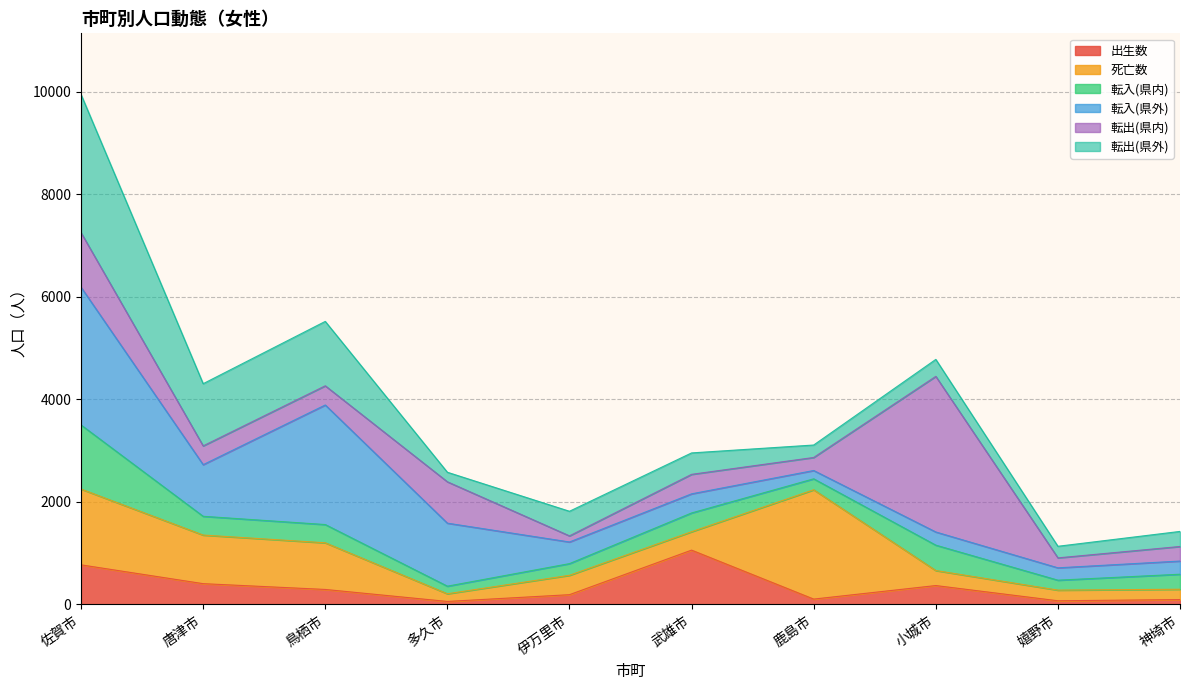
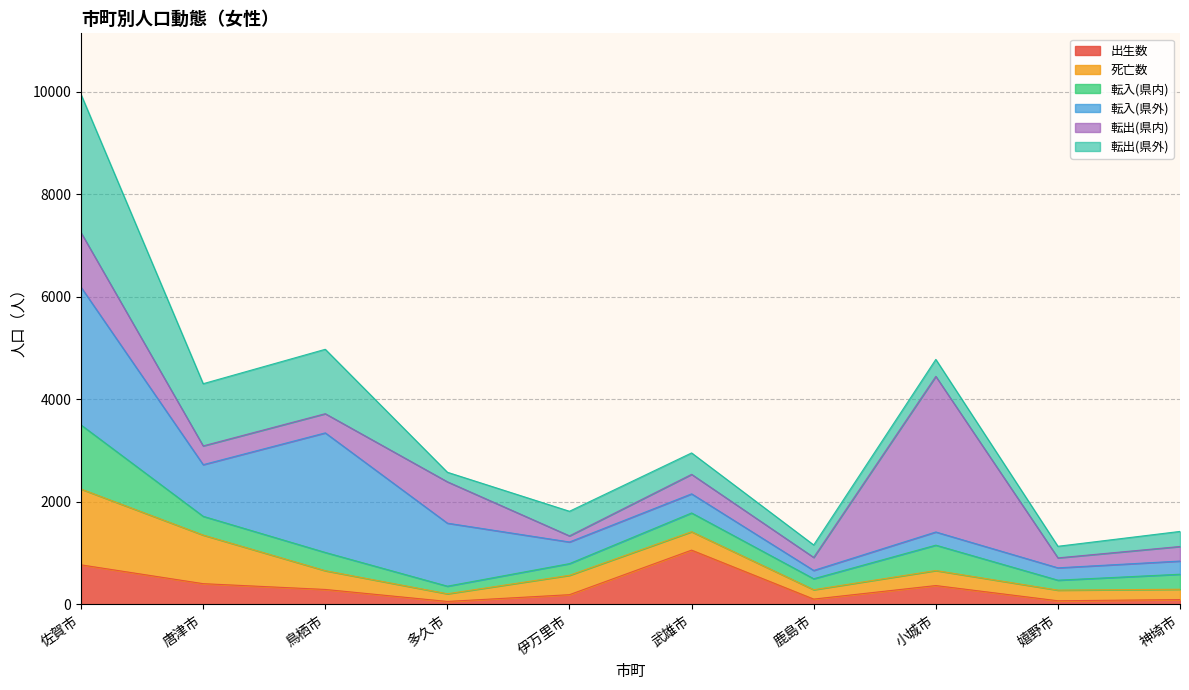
  {
    "出生数": {
      "佐賀市": 800,
      "唐津市": 400,
      "鳥栖市": 300,
      "多久市": 100,
      "伊万里市": 200,
      "武雄市": 1100,
      "鹿島市": 100,
      "小城市": 400,
      "嬉野市": 100,
      "神埼市": 100
    },
    "死亡数": {
      "佐賀市": 1500,
      "唐津市": 900,
-     "鳥栖市": 900,
+     "鳥栖市": 400,
      "多久市": 200,
      "伊万里市": 400,
      "武雄市": 400,
-     "鹿島市": 2100,
+     "鹿島市": 200,
      "小城市": 300,
      "嬉野市": 200,
      "神埼市": 200
    },
    "転入(県外)": {
      "佐賀市": 2700,
      "唐津市": 1000,
      "鳥栖市": 2300,
      "多久市": 1200,
      "伊万里市": 400,
      "武雄市": 400,
      "鹿島市": 200,
      "小城市": 300,
      "嬉野市": 200,
      "神埼市": 300
    },
    "転出(県内)": {
      "佐賀市": 1100,
      "唐津市": 400,
      "鳥栖市": 400,
      "多久市": 800,
      "伊万里市": 100,
      "武雄市": 400,
      "鹿島市": 300,
      "小城市": 3000,
      "嬉野市": 200,
      "神埼市": 300
    }
  }
